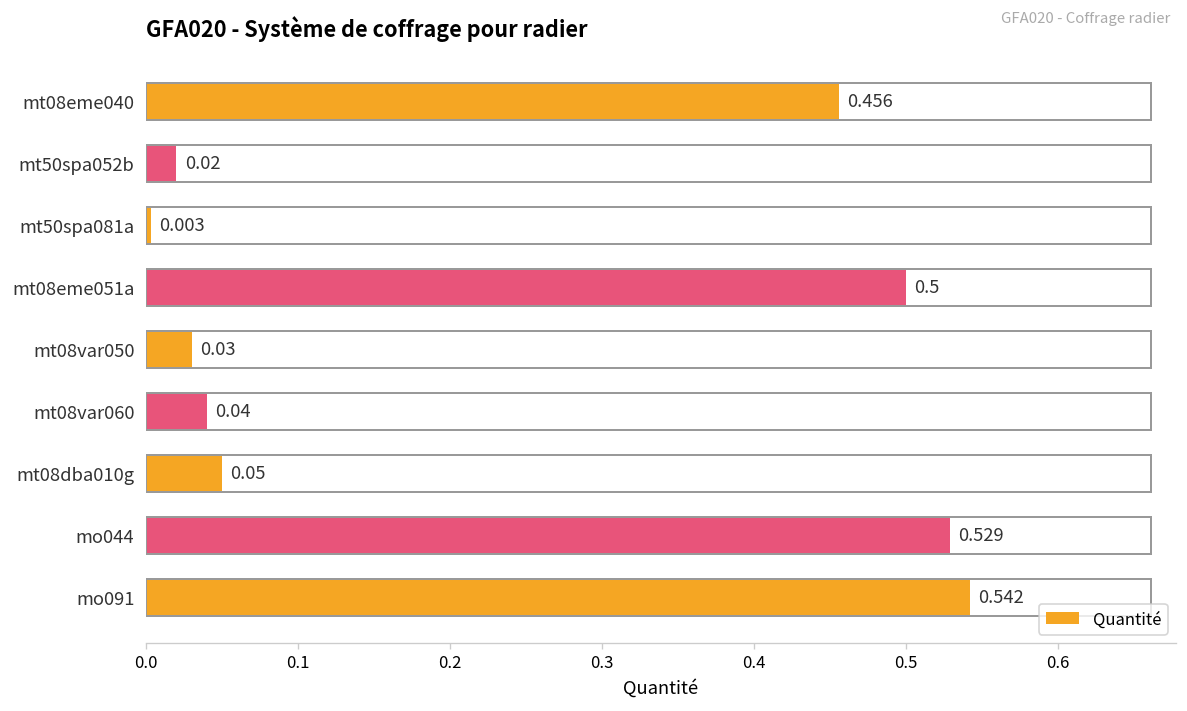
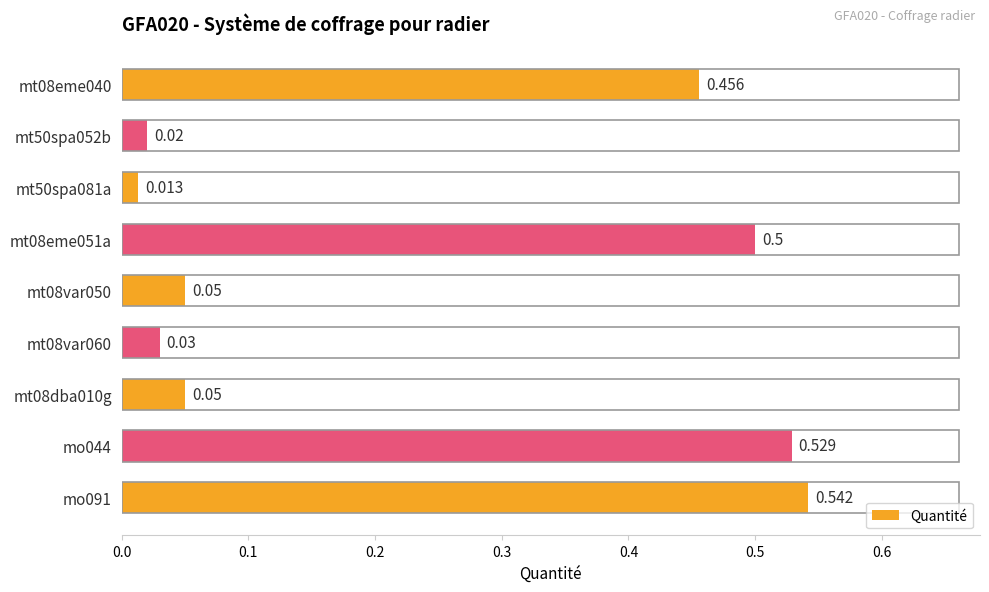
  {
    "mt08eme040": 0.456,
    "mt50spa052b": 0.02,
-   "mt50spa081a": 0.003,
+   "mt50spa081a": 0.013,
    "mt08eme051a": 0.5,
-   "mt08var050": 0.03,
-   "mt08var060": 0.04,
+   "mt08var050": 0.05,
+   "mt08var060": 0.03,
    "mt08dba010g": 0.05,
    "mo044": 0.529,
    "mo091": 0.542
  }
